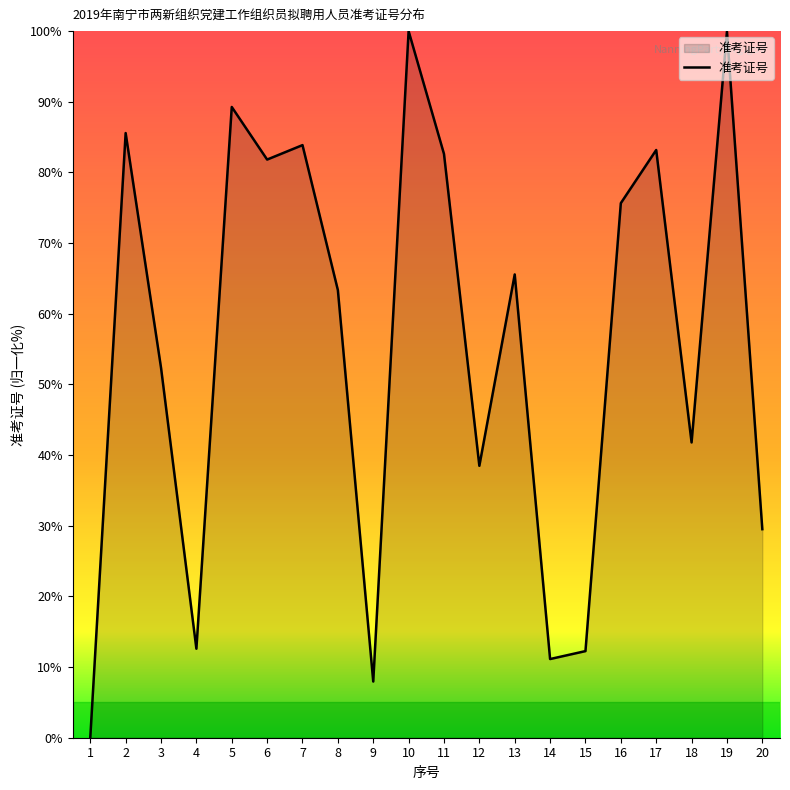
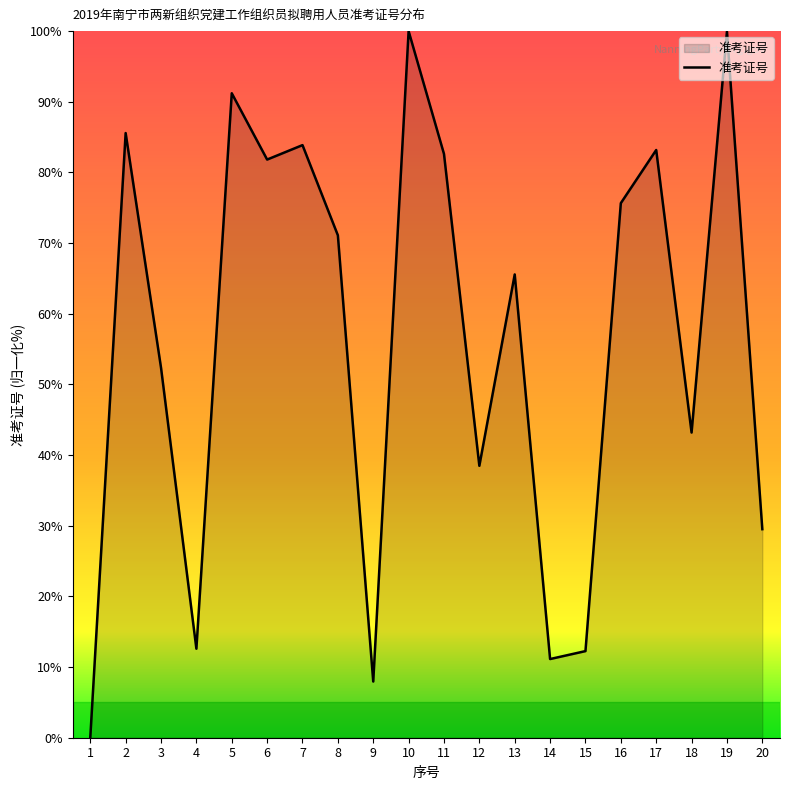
  {
    "2": "86%",
    "3": "52%",
    "4": "13%",
-   "5": "89%",
+   "5": "91%",
    "6": "82%",
    "7": "84%",
-   "8": "63%",
+   "8": "71%",
    "9": "8%",
    "10": "100%",
    "11": "83%",
    "12": "38%",
    "13": "66%",
    "14": "11%",
    "15": "12%",
    "16": "76%",
    "17": "83%",
-   "18": "42%",
+   "18": "43%",
    "19": "100%",
    "20": "30%"
  }
